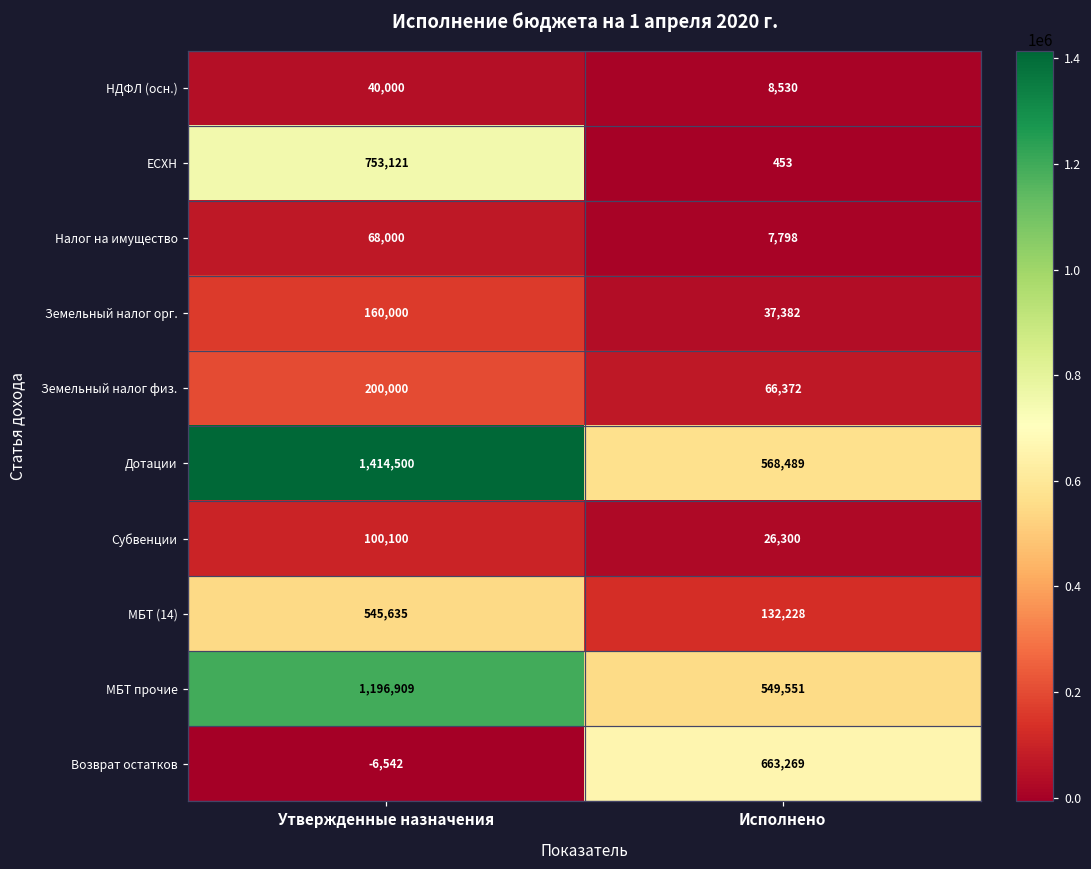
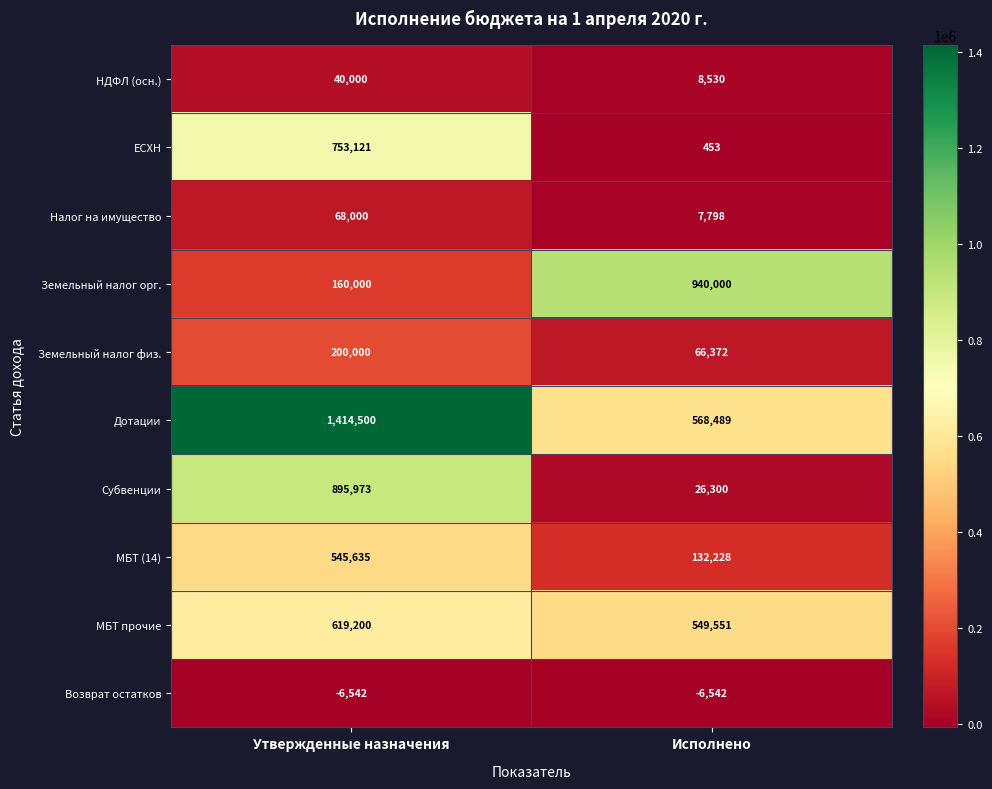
  {
    "НДФЛ (осн.)": {
      "Утвержденные назначения": "40,000",
      "Исполнено": "8,530"
    },
    "ЕСХН": {
      "Утвержденные назначения": "753,121",
      "Исполнено": "453"
    },
    "Налог на имущество": {
      "Утвержденные назначения": "68,000",
      "Исполнено": "7,798"
    },
    "Земельный налог орг.": {
      "Утвержденные назначения": "160,000",
-     "Исполнено": "37,382"
+     "Исполнено": "940,000"
    },
    "Земельный налог физ.": {
      "Утвержденные назначения": "200,000",
      "Исполнено": "66,372"
    },
    "Дотации": {
      "Утвержденные назначения": "1,414,500",
      "Исполнено": "568,489"
    },
    "Субвенции": {
-     "Утвержденные назначения": "100,100",
+     "Утвержденные назначения": "895,973",
      "Исполнено": "26,300"
    },
    "МБТ (14)": {
      "Утвержденные назначения": "545,635",
      "Исполнено": "132,228"
    },
    "МБТ прочие": {
-     "Утвержденные назначения": "1,196,909",
+     "Утвержденные назначения": "619,200",
      "Исполнено": "549,551"
    },
    "Возврат остатков": {
      "Утвержденные назначения": "-6,542",
-     "Исполнено": "663,269"
+     "Исполнено": "-6,542"
    }
  }
